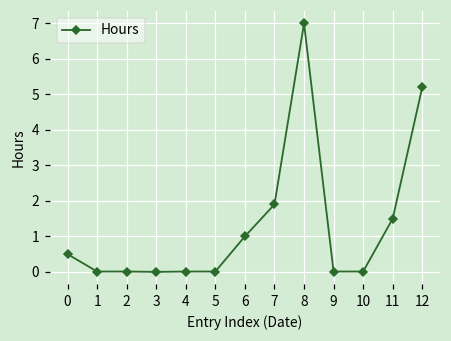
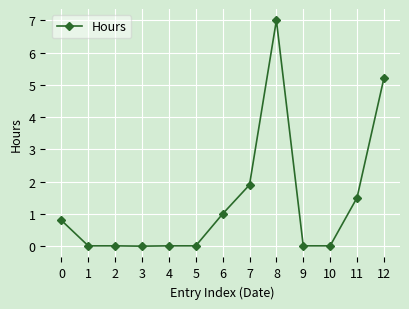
  {
-   "0": 0.5,
+   "0": 0.8,
    "1": 0.0,
    "2": 0.0,
    "3": 0.0,
    "4": 0.0,
    "5": 0.0,
    "6": 1.0,
    "7": 1.9,
    "8": 7.0,
    "9": 0.0,
    "10": 0.0,
    "11": 1.5,
    "12": 5.2
  }
